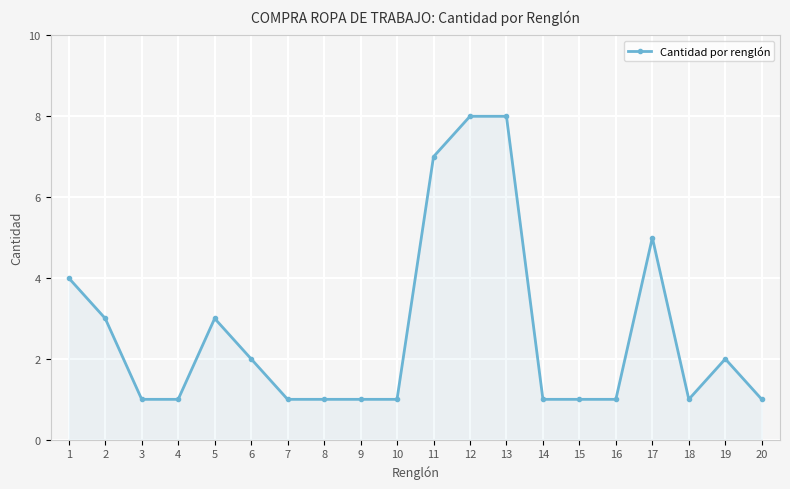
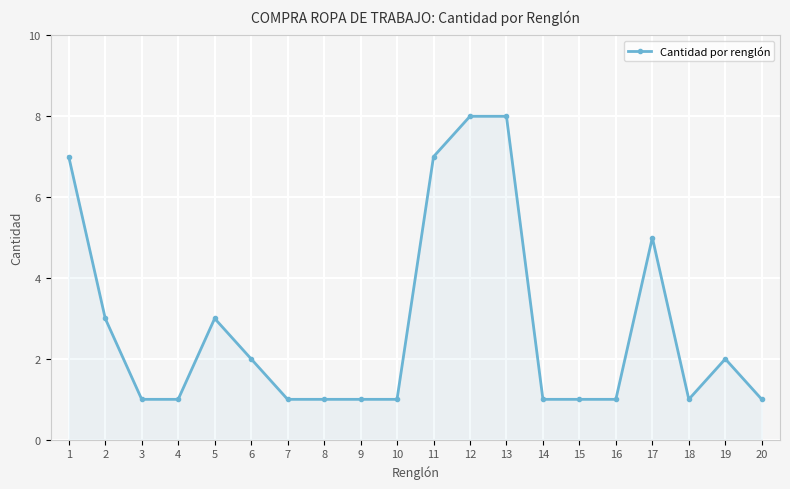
  {
-   "1": 4,
+   "1": 7,
    "2": 3,
    "3": 1,
    "4": 1,
    "5": 3,
    "6": 2,
    "7": 1,
    "8": 1,
    "9": 1,
    "10": 1,
    "11": 7,
    "12": 8,
    "13": 8,
    "14": 1,
    "15": 1,
    "16": 1,
    "17": 5,
    "18": 1,
    "19": 2,
    "20": 1
  }
